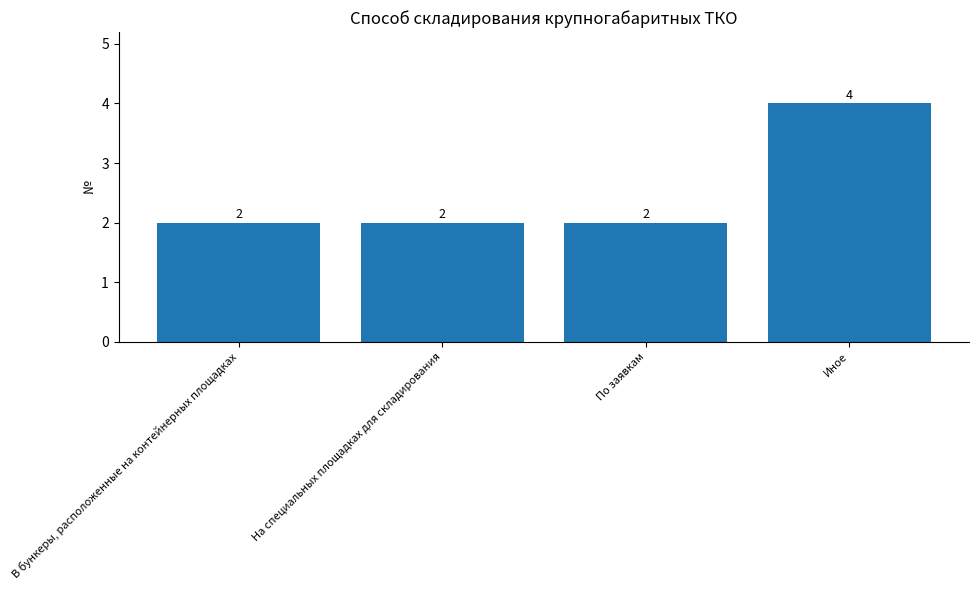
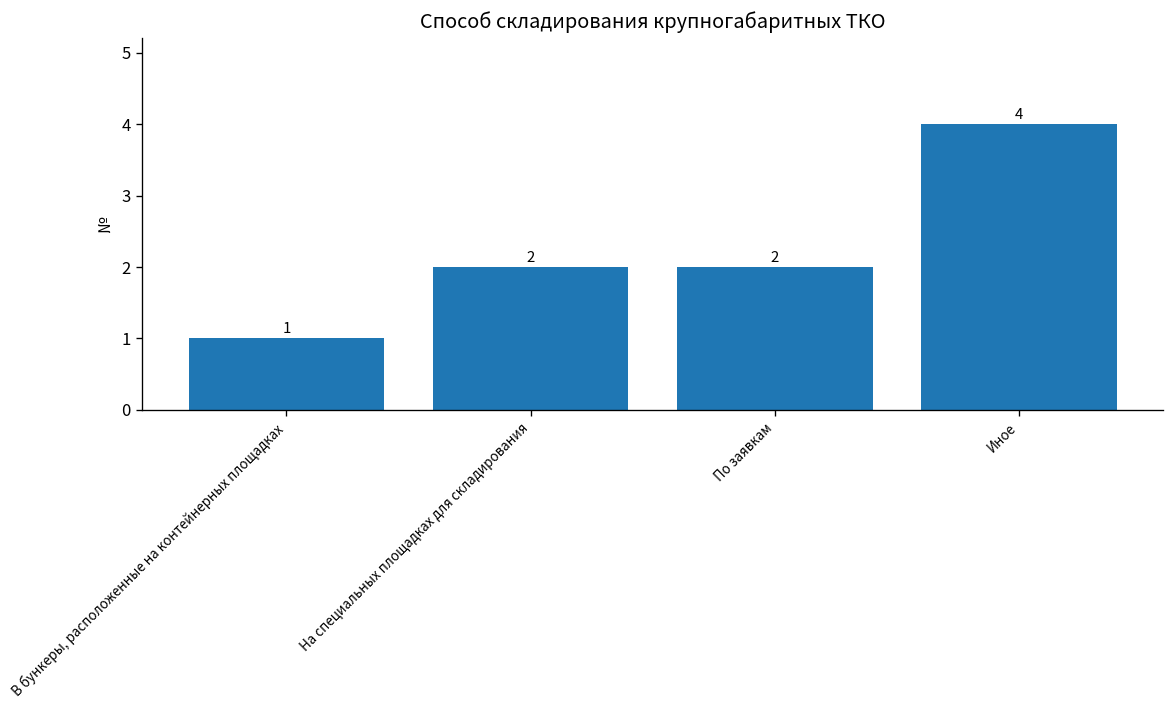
  {
-   "В бункеры, расположенные на контейнерных площадках": 2,
+   "В бункеры, расположенные на контейнерных площадках": 1,
    "На специальных площадках для складирования": 2,
    "По заявкам": 2,
    "Иное": 4
  }
